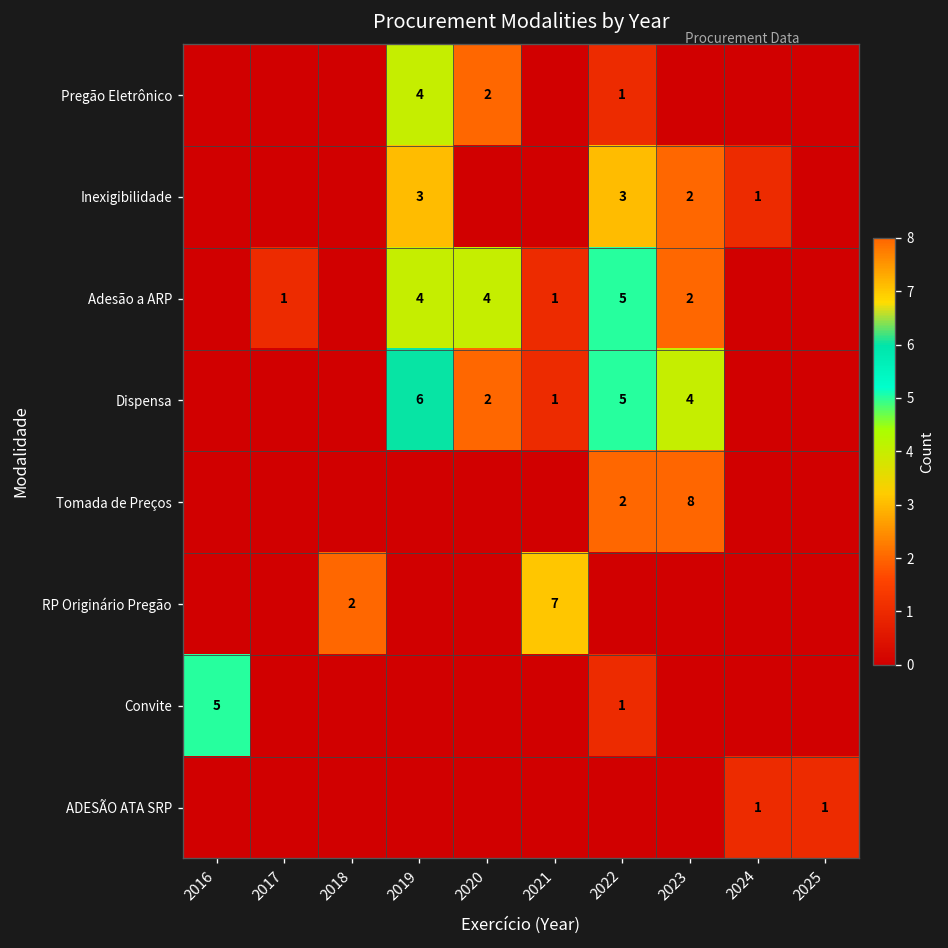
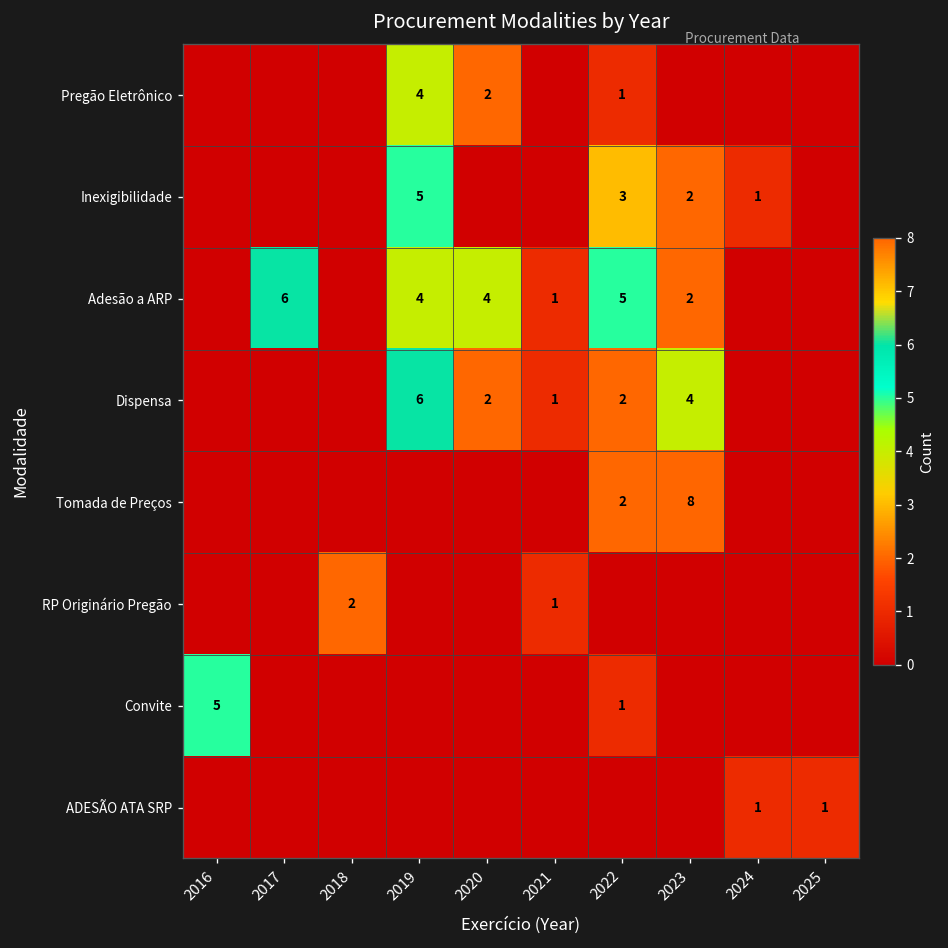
  {
    "Pregão Eletrônico": {
      "2019": 4,
      "2020": 2,
      "2022": 1
    },
    "Inexigibilidade": {
-     "2019": 3,
+     "2019": 5,
      "2022": 3,
      "2023": 2,
      "2024": 1
    },
    "Adesão a ARP": {
-     "2017": 1,
+     "2017": 6,
      "2019": 4,
      "2020": 4,
      "2021": 1,
      "2022": 5,
      "2023": 2
    },
    "Dispensa": {
      "2019": 6,
      "2020": 2,
      "2021": 1,
-     "2022": 5,
+     "2022": 2,
      "2023": 4
    },
    "Tomada de Preços": {
      "2022": 2,
      "2023": 8
    },
    "RP Originário Pregão": {
      "2018": 2,
-     "2021": 7
+     "2021": 1
    },
    "Convite": {
      "2016": 5,
      "2022": 1
    },
    "ADESÃO ATA SRP": {
      "2024": 1,
      "2025": 1
    }
  }
